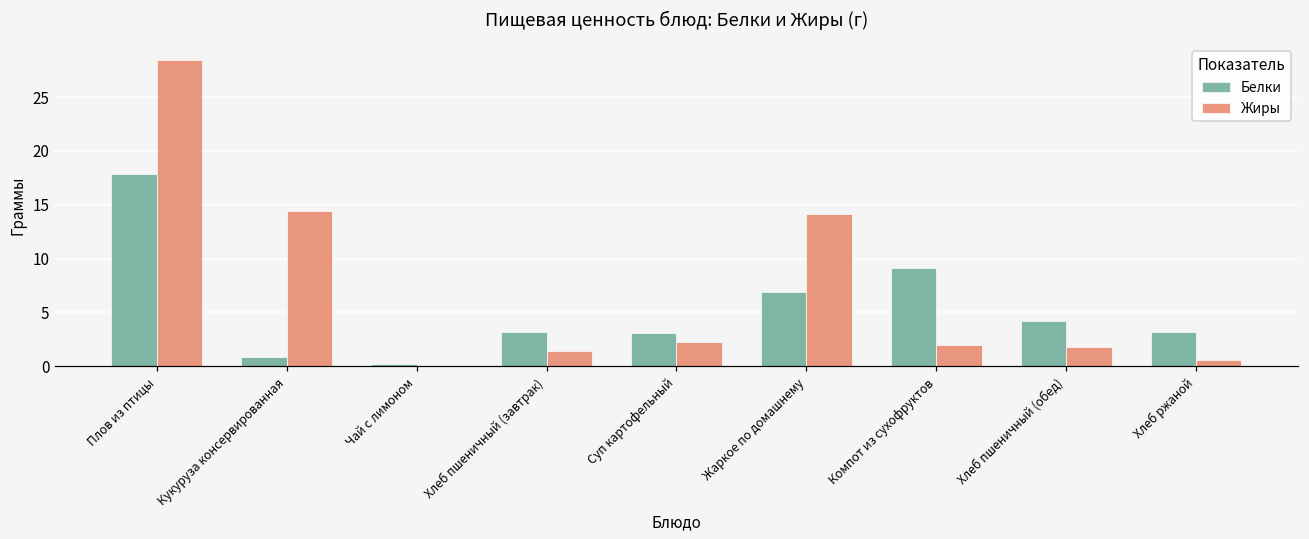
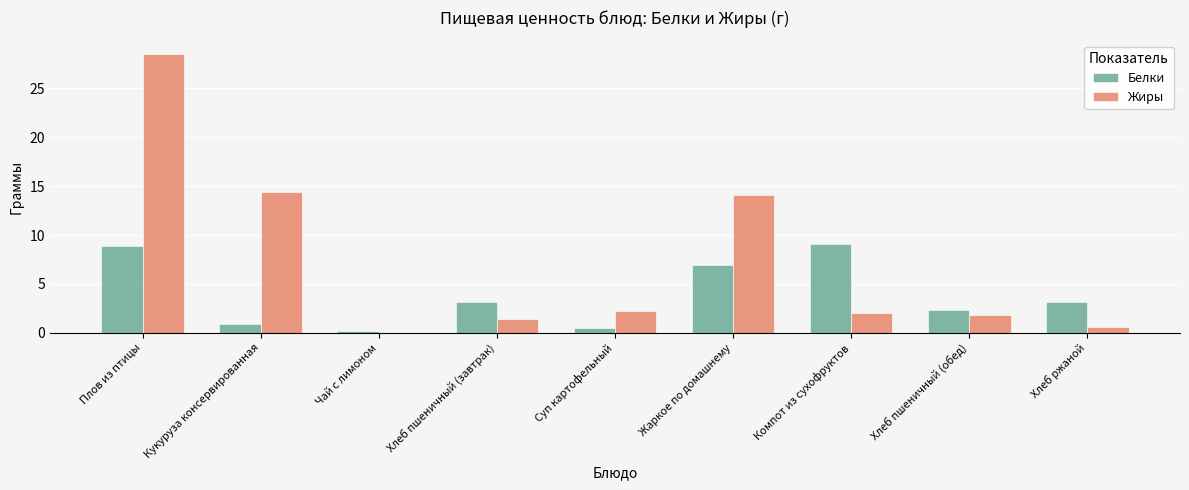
  {
    "Белки": {
-     "Плов из птицы": 18,
+     "Плов из птицы": 9,
      "Кукуруза консервированная": 1,
      "Хлеб пшеничный (завтрак)": 3,
-     "Суп картофельный": 3,
+     "Суп картофельный": 0,
      "Жаркое по домашнему": 7,
      "Компот из сухофруктов": 9,
-     "Хлеб пшеничный (обед)": 4,
+     "Хлеб пшеничный (обед)": 2,
      "Хлеб ржаной": 3
    },
    "Жиры": {
      "Плов из птицы": 28,
      "Кукуруза консервированная": 14,
      "Чай с лимоном": 0,
      "Хлеб пшеничный (завтрак)": 1,
      "Суп картофельный": 2,
      "Жаркое по домашнему": 14,
      "Компот из сухофруктов": 2,
      "Хлеб пшеничный (обед)": 2,
      "Хлеб ржаной": 1
    }
  }
